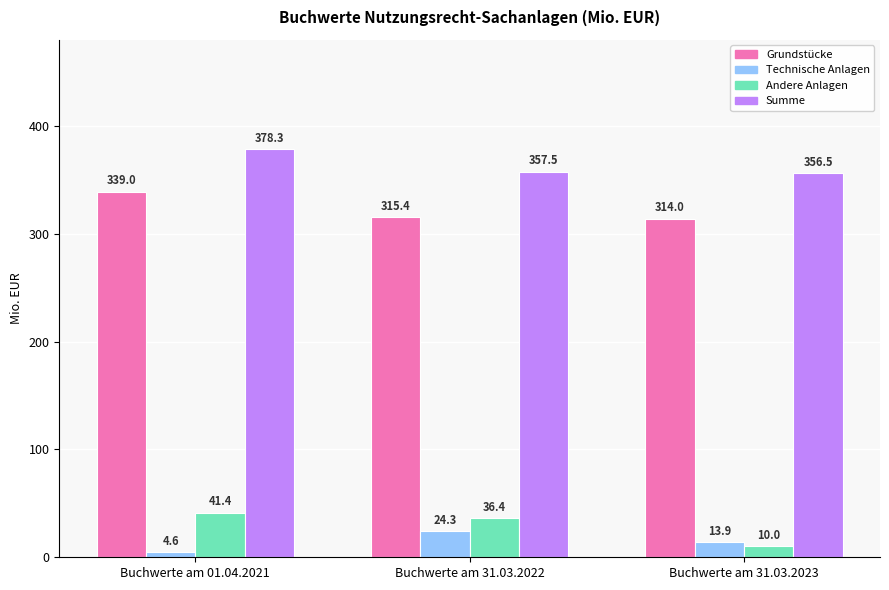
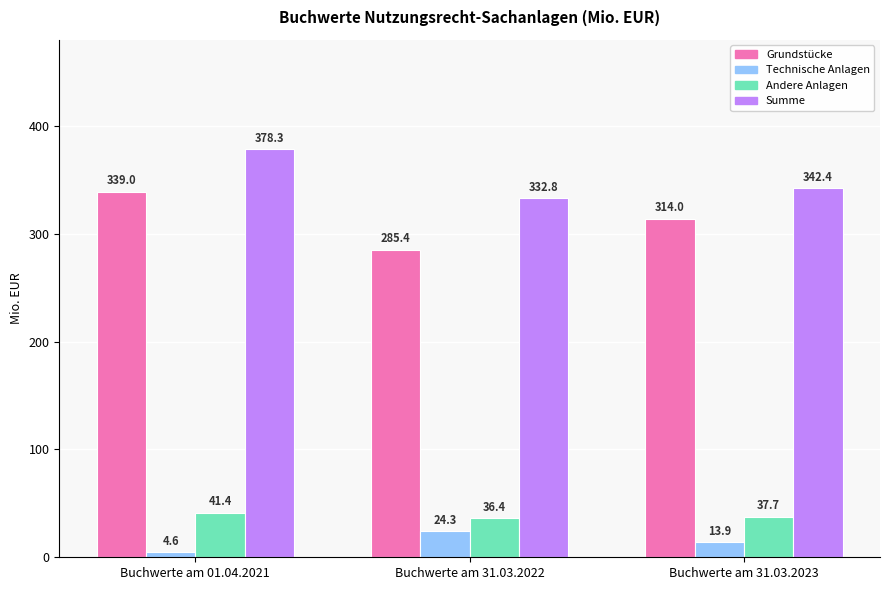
  {
    "Grundstücke": {
      "Buchwerte am 01.04.2021": 339.0,
-     "Buchwerte am 31.03.2022": 315.4,
+     "Buchwerte am 31.03.2022": 285.4,
      "Buchwerte am 31.03.2023": 314.0
    },
    "Technische Anlagen": {
      "Buchwerte am 01.04.2021": 4.6,
      "Buchwerte am 31.03.2022": 24.3,
      "Buchwerte am 31.03.2023": 13.9
    },
    "Andere Anlagen": {
      "Buchwerte am 01.04.2021": 41.4,
      "Buchwerte am 31.03.2022": 36.4,
-     "Buchwerte am 31.03.2023": 10.0
+     "Buchwerte am 31.03.2023": 37.7
    },
    "Summe": {
      "Buchwerte am 01.04.2021": 378.3,
-     "Buchwerte am 31.03.2022": 357.5,
-     "Buchwerte am 31.03.2023": 356.5
+     "Buchwerte am 31.03.2022": 332.8,
+     "Buchwerte am 31.03.2023": 342.4
    }
  }
